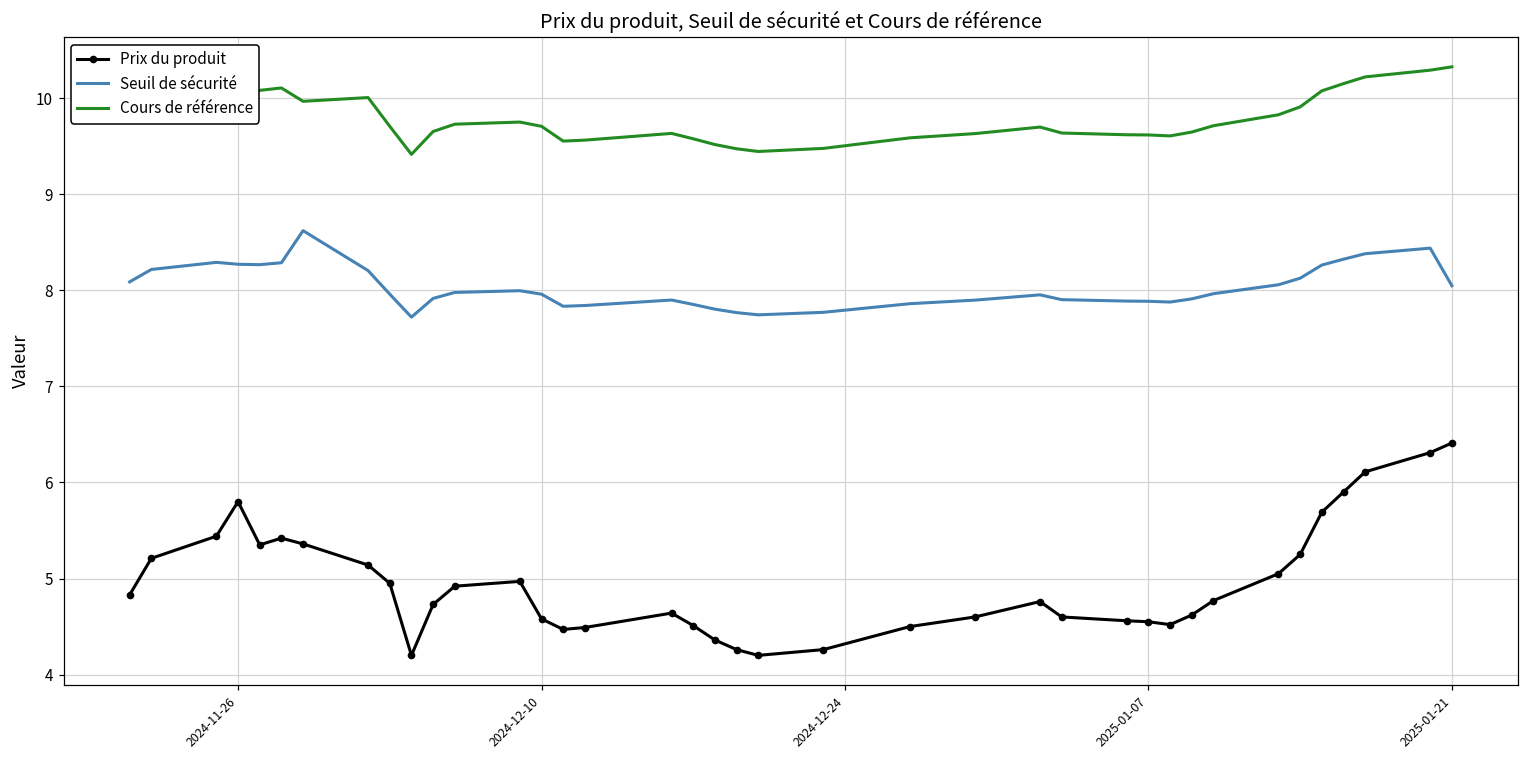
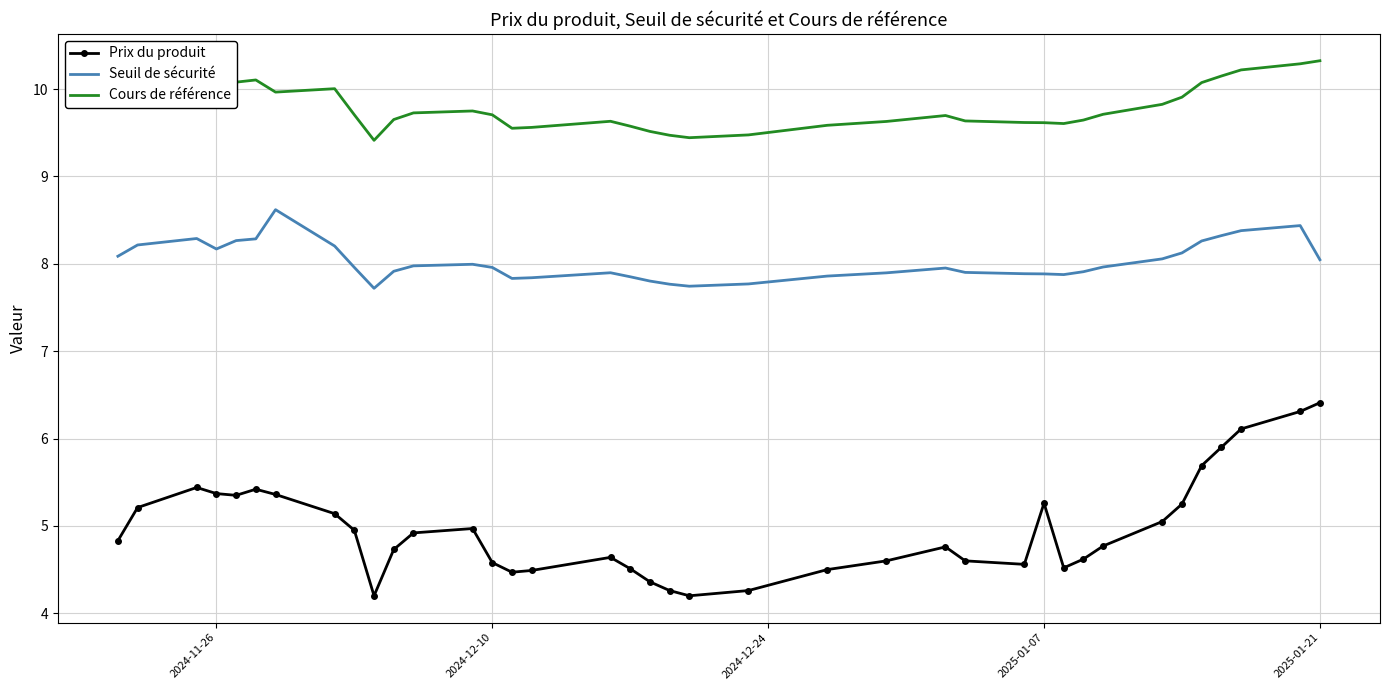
  {
    "Prix du produit": {
-     "2024-11-26": 5.8,
+     "2024-11-26": 5.4,
      "2024-12-10": 4.6,
-     "2025-01-07": 4.6,
+     "2025-01-07": 5.3,
      "2025-01-21": 6.4
    },
    "Seuil de sécurité": {
-     "2024-11-26": 8.3,
+     "2024-11-26": 8.2,
      "2024-12-10": 8.0,
      "2025-01-07": 7.9,
      "2025-01-21": 8.0
    },
    "Cours de référence": {
      "2024-12-10": 9.7,
      "2025-01-07": 9.6,
      "2025-01-21": 10.3
    }
  }
